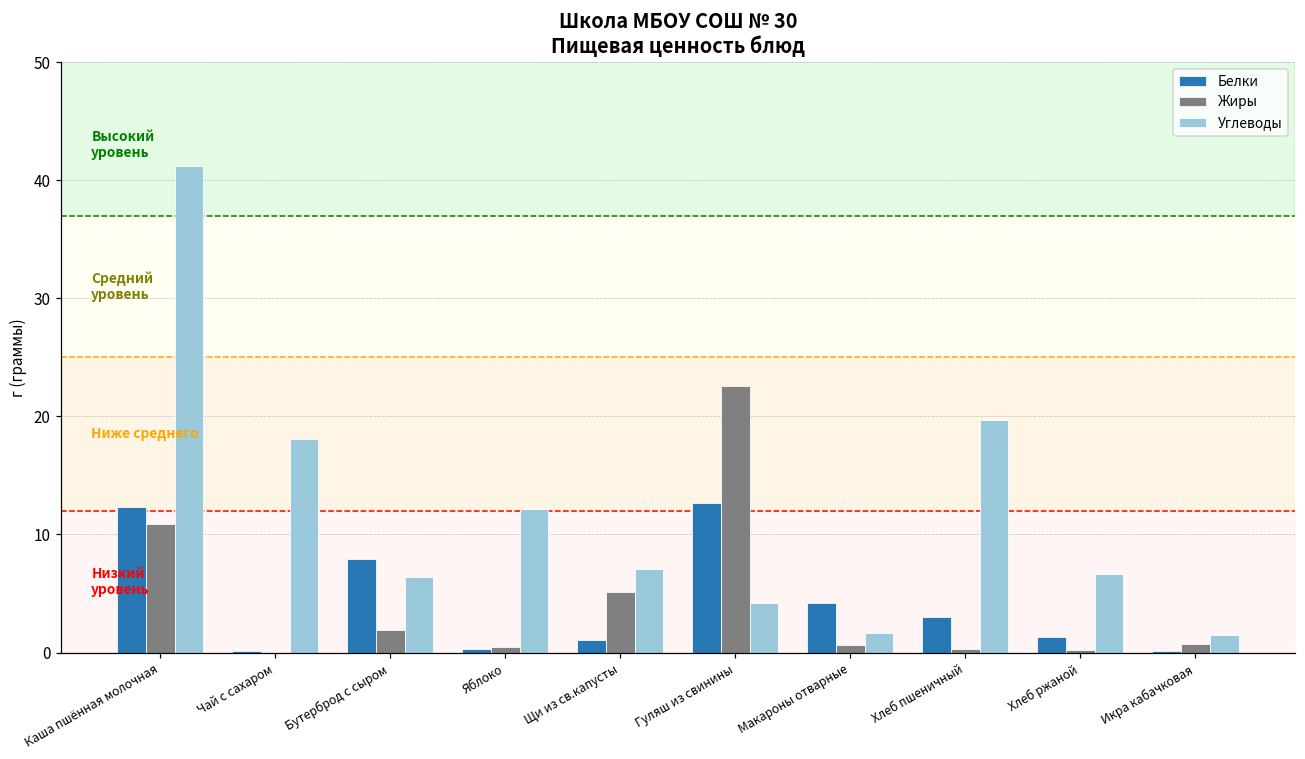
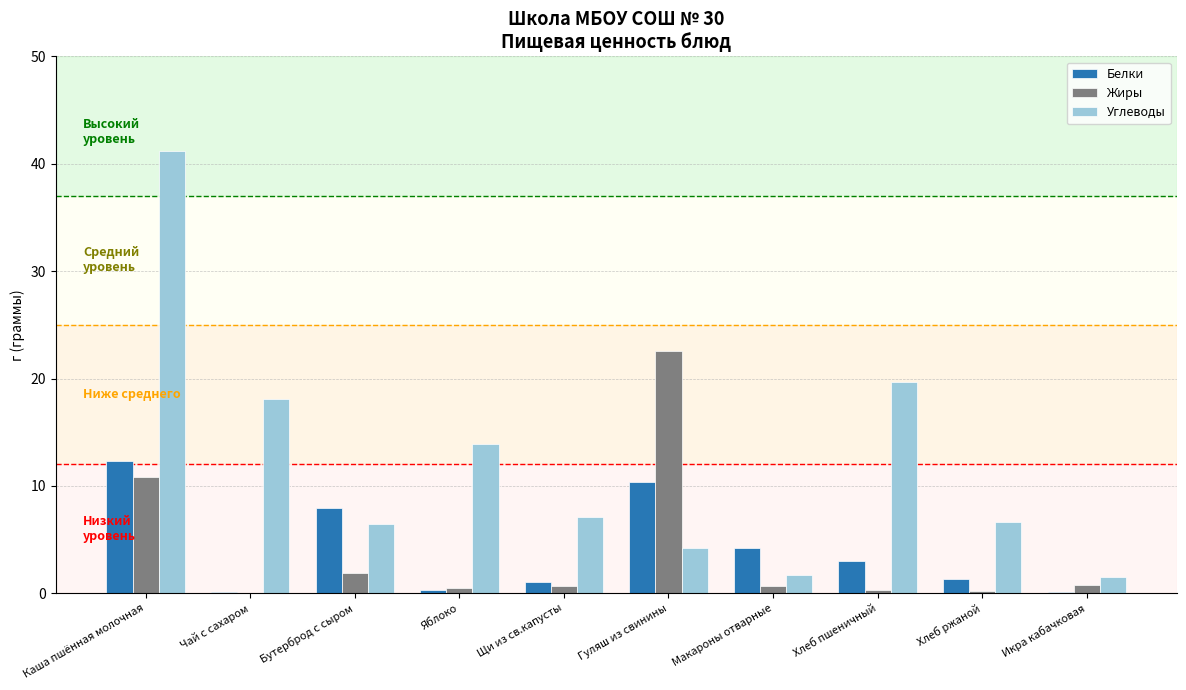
  {
    "Белки": {
      "Каша пшённая молочная": 12.3,
      "Бутерброд с сыром": 7.9,
      "Яблоко": 0.3,
      "Щи из св.капусты": 1.1,
-     "Гуляш из свинины": 12.7,
+     "Гуляш из свинины": 10.4,
      "Макароны отварные": 4.2,
      "Хлеб пшеничный": 3.0,
      "Хлеб ржаной": 1.3
    },
    "Жиры": {
      "Каша пшённая молочная": 10.9,
      "Чай с сахаром": 0.0,
      "Бутерброд с сыром": 1.9,
      "Яблоко": 0.5,
-     "Щи из св.капусты": 5.2,
+     "Щи из св.капусты": 0.7,
      "Гуляш из свинины": 22.6,
      "Макароны отварные": 0.7,
      "Хлеб пшеничный": 0.3,
      "Хлеб ржаной": 0.2,
      "Икра кабачковая": 0.8
    },
    "Углеводы": {
      "Каша пшённая молочная": 41.2,
      "Чай с сахаром": 18.1,
      "Бутерброд с сыром": 6.4,
-     "Яблоко": 12.2,
+     "Яблоко": 13.9,
      "Щи из св.капусты": 7.1,
      "Гуляш из свинины": 4.2,
      "Макароны отварные": 1.7,
      "Хлеб пшеничный": 19.7,
      "Хлеб ржаной": 6.7,
      "Икра кабачковая": 1.5
    }
  }
